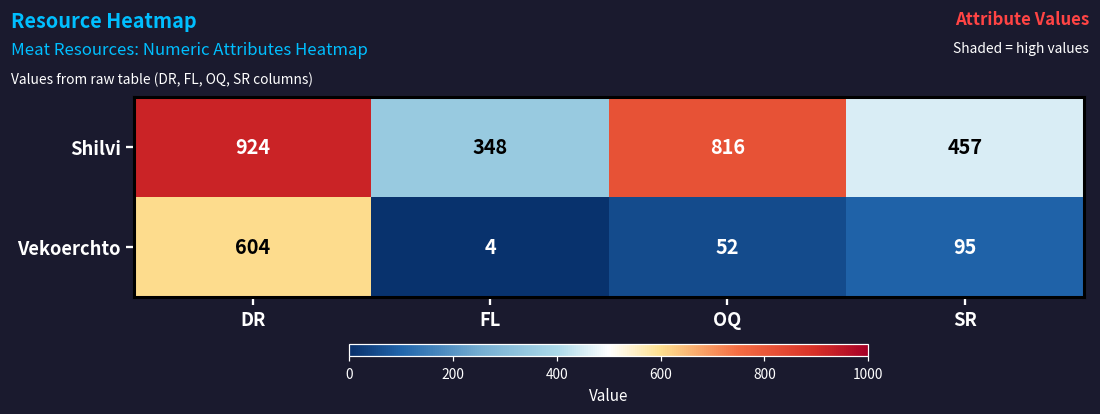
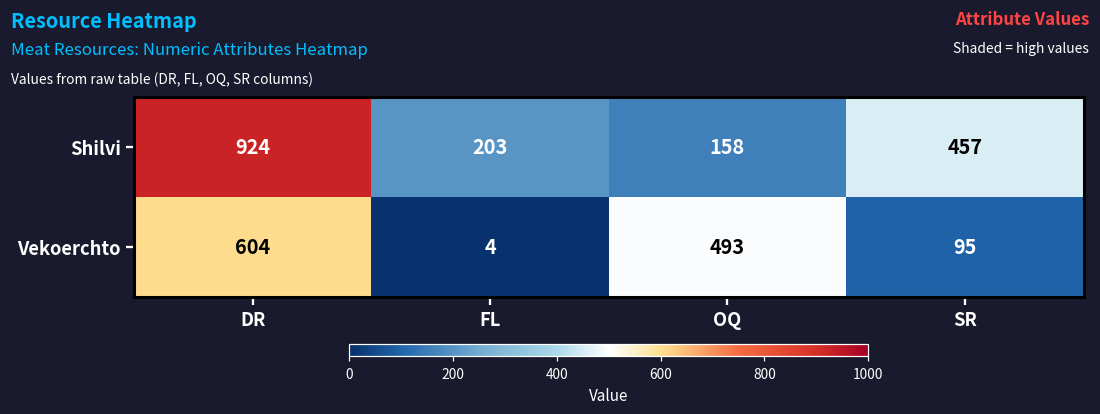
  {
    "Shilvi": {
      "DR": 924,
-     "FL": 348,
-     "OQ": 816,
+     "FL": 203,
+     "OQ": 158,
      "SR": 457
    },
    "Vekoerchto": {
      "DR": 604,
      "FL": 4,
-     "OQ": 52,
+     "OQ": 493,
      "SR": 95
    }
  }
